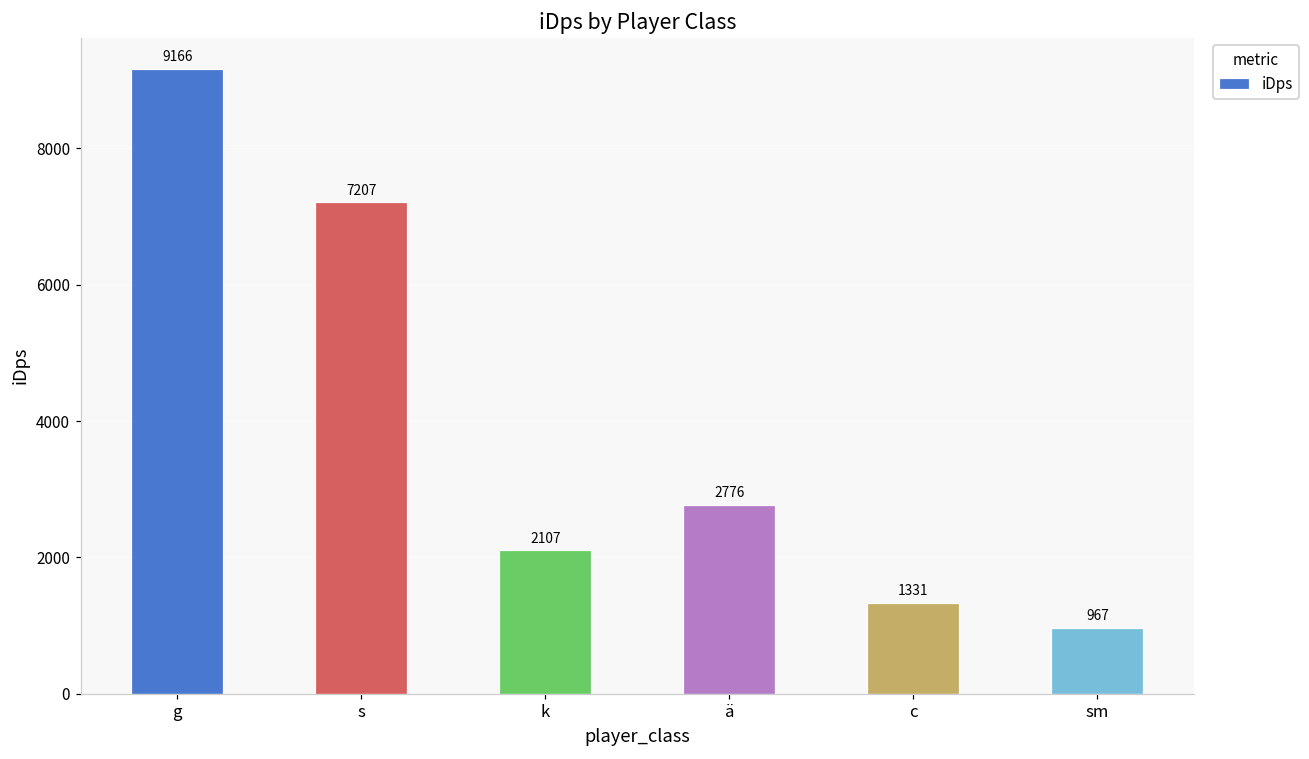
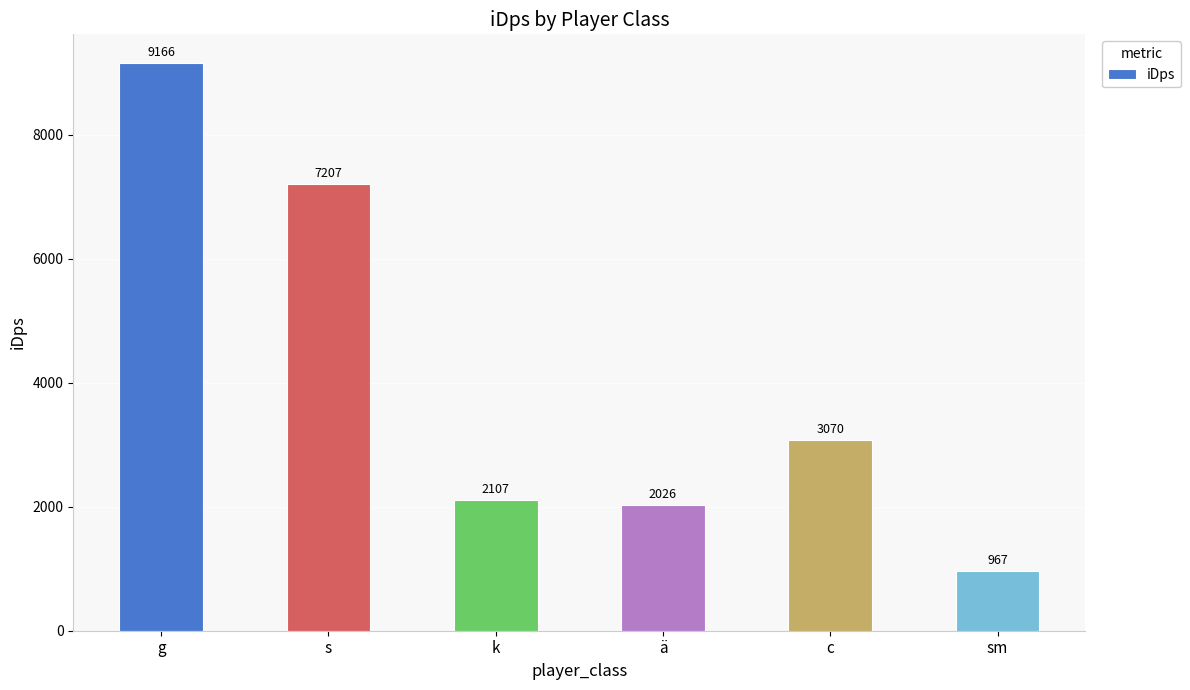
  {
    "g": 9166,
    "s": 7207,
    "k": 2107,
-   "ä": 2776,
-   "c": 1331,
+   "ä": 2026,
+   "c": 3070,
    "sm": 967
  }
